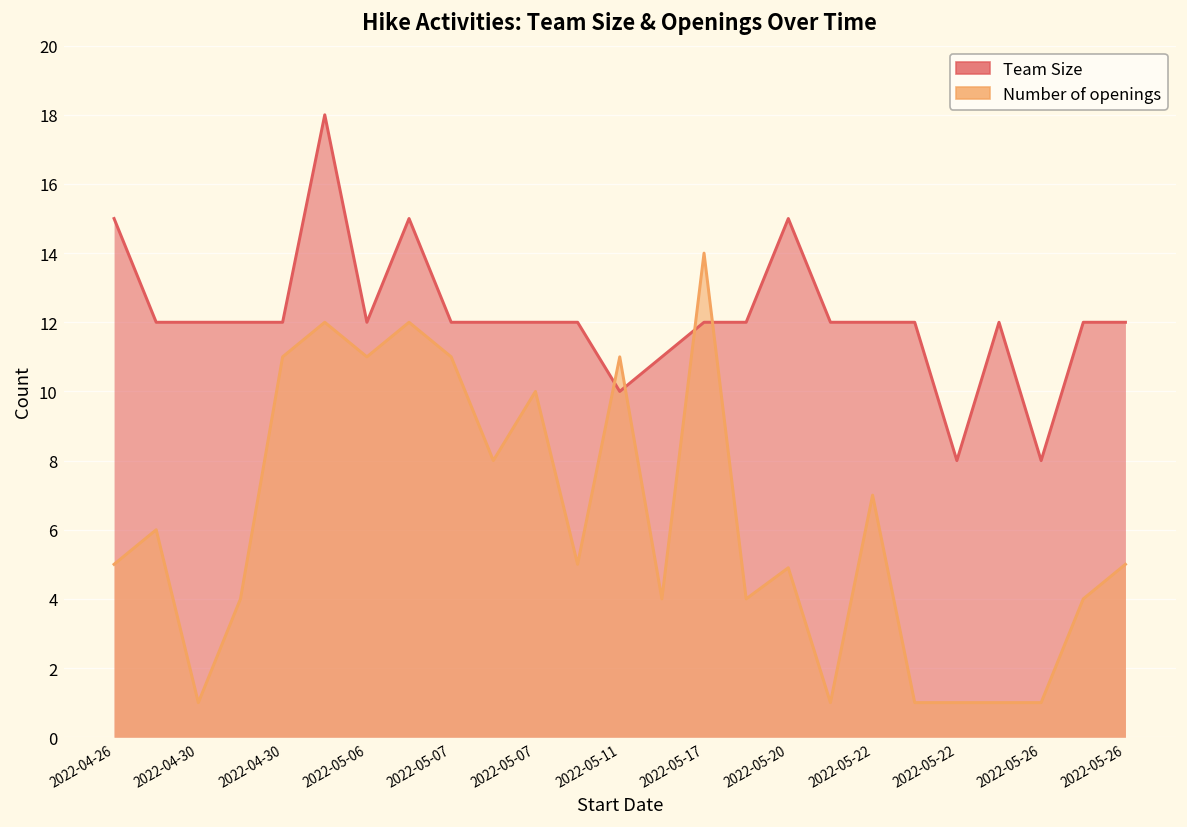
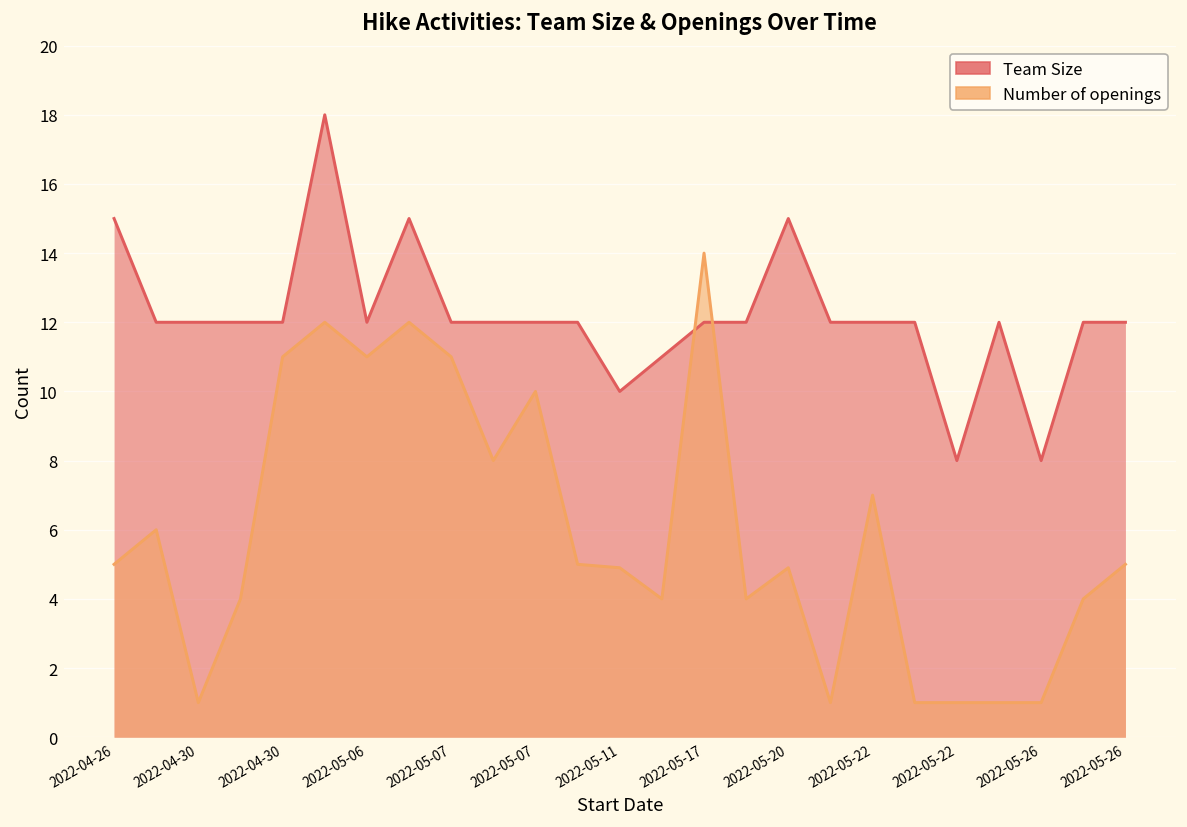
  {
    "Team Size": {
      "2022-04-26": 15.0,
      "2022-05-11": 10.0,
      "2022-05-17": 12.0,
      "2022-05-20": 15.0
    },
    "Number of openings": {
      "2022-04-26": 5.0,
-     "2022-05-11": 11.0,
+     "2022-05-11": 4.9,
      "2022-05-17": 14.0,
      "2022-05-20": 4.9
    }
  }
